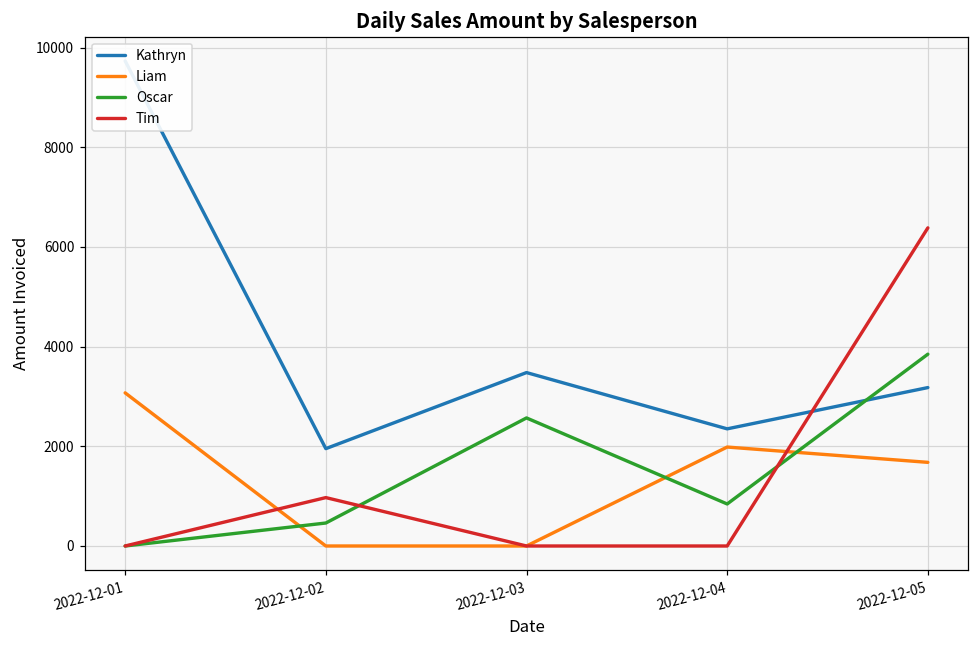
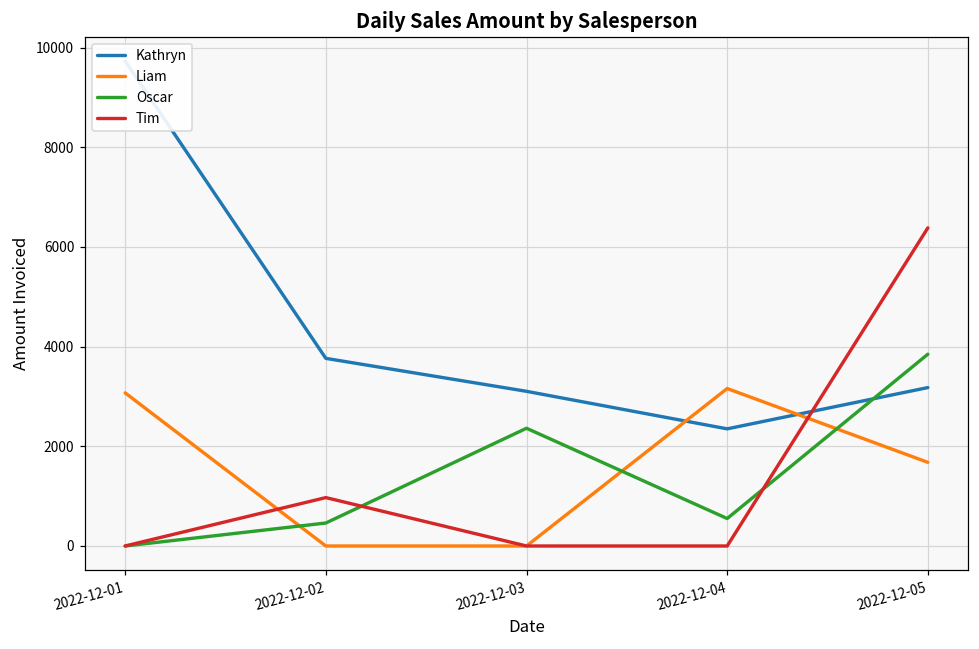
  {
    "Kathryn": {
-     "2022-12-02": 2000,
-     "2022-12-03": 3500,
+     "2022-12-02": 3800,
+     "2022-12-03": 3100,
      "2022-12-04": 2400,
      "2022-12-05": 3200
    },
    "Liam": {
      "2022-12-01": 3100,
      "2022-12-02": 0,
-     "2022-12-04": 2000,
+     "2022-12-04": 3200,
      "2022-12-05": 1700
    },
    "Oscar": {
      "2022-12-02": 500,
-     "2022-12-03": 2600,
-     "2022-12-04": 800,
+     "2022-12-03": 2400,
+     "2022-12-04": 600,
      "2022-12-05": 3800
    },
    "Tim": {
      "2022-12-02": 1000,
      "2022-12-04": 0,
      "2022-12-05": 6400
    }
  }
